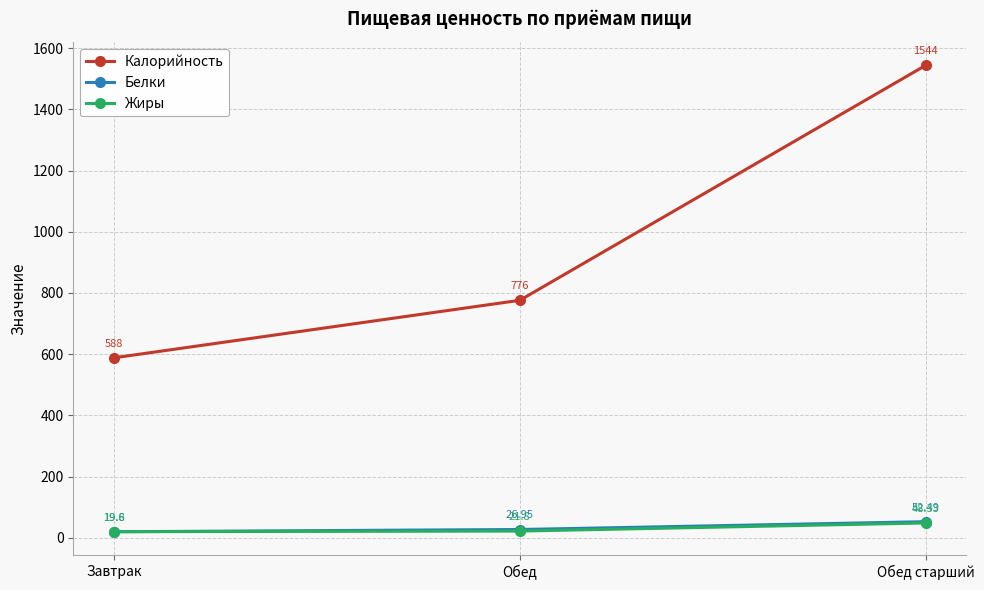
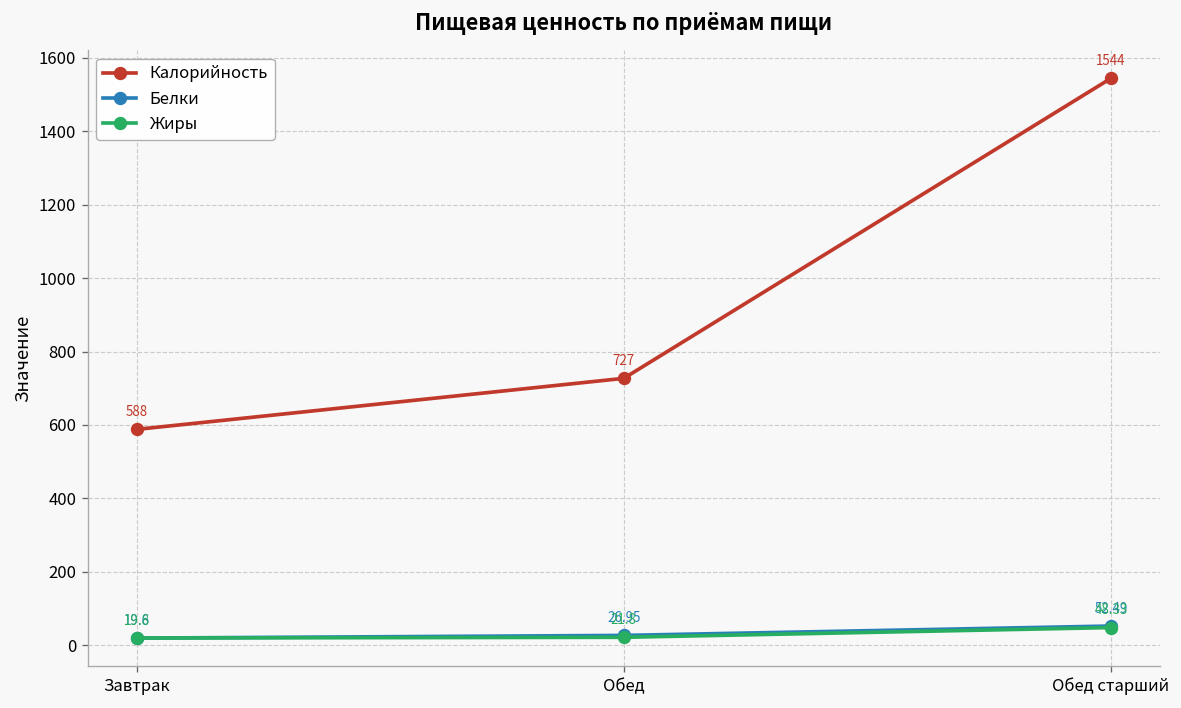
  {
    "Калорийность": {
      "Завтрак": 588,
-     "Обед": 776,
+     "Обед": 727,
      "Обед старший": 1544
    }
  }
